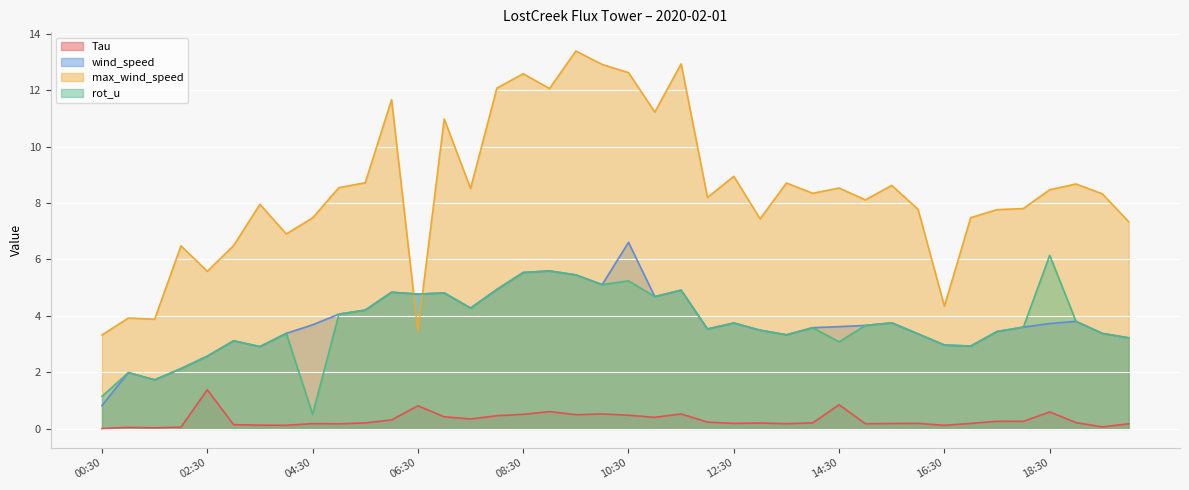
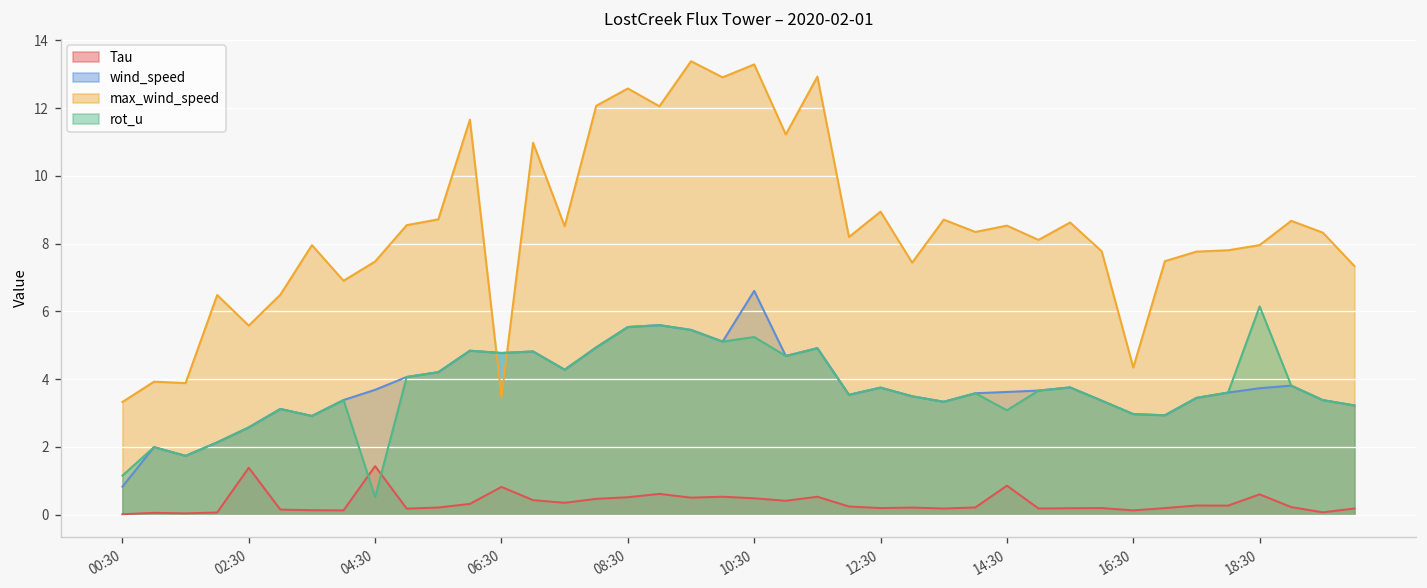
  {
    "Tau": {
      "00:30": 0.0,
      "02:30": 1.4,
-     "04:30": 0.2,
+     "04:30": 1.4,
      "06:30": 0.8,
      "08:30": 0.5,
      "10:30": 0.5,
      "12:30": 0.2,
      "14:30": 0.9,
      "16:30": 0.1,
      "18:30": 0.6
    },
    "wind_speed": {
      "00:30": 0.8,
      "04:30": 3.7,
      "10:30": 6.6,
      "14:30": 3.6,
      "18:30": 3.7
    },
    "max_wind_speed": {
      "00:30": 3.3,
      "02:30": 5.6,
      "04:30": 7.5,
      "06:30": 3.5,
      "08:30": 12.6,
-     "10:30": 12.6,
+     "10:30": 13.3,
      "12:30": 8.9,
      "14:30": 8.5,
      "16:30": 4.3,
-     "18:30": 8.5
+     "18:30": 8.0
    },
    "rot_u": {
      "00:30": 1.2,
      "04:30": 0.5,
      "10:30": 5.2,
      "14:30": 3.1,
      "18:30": 6.1
    }
  }
